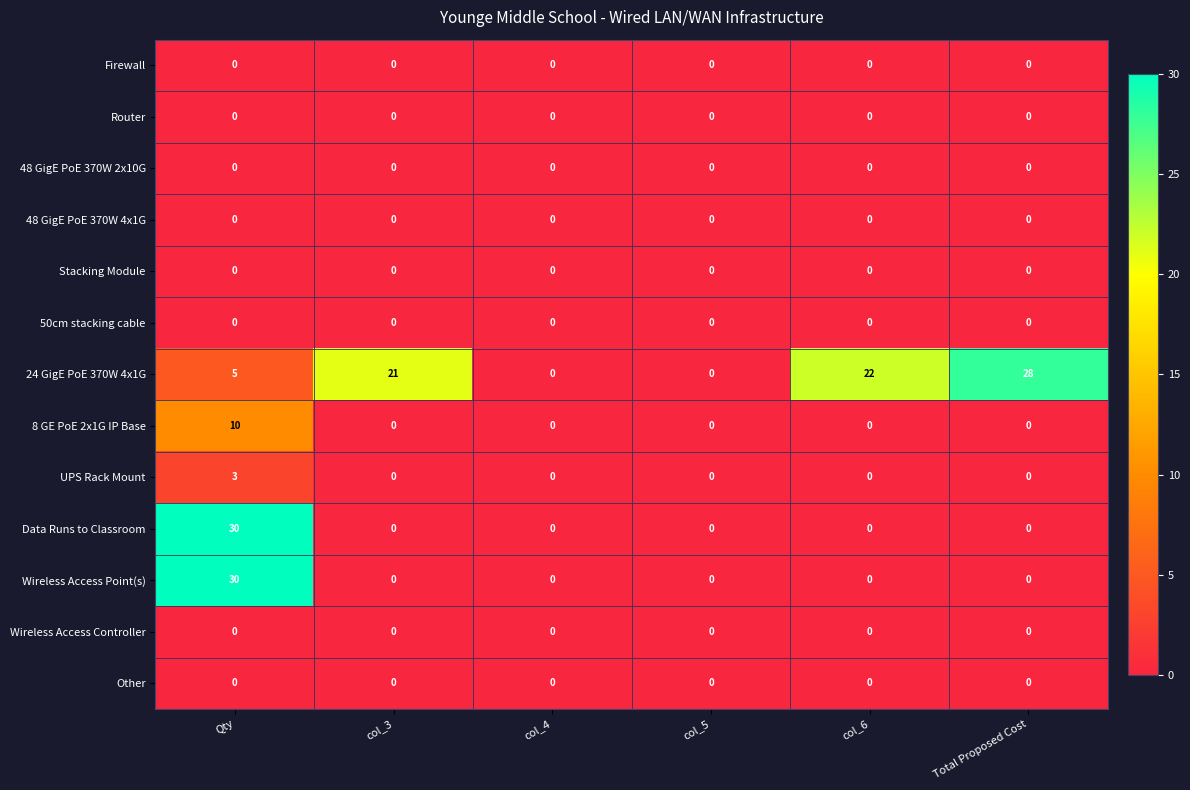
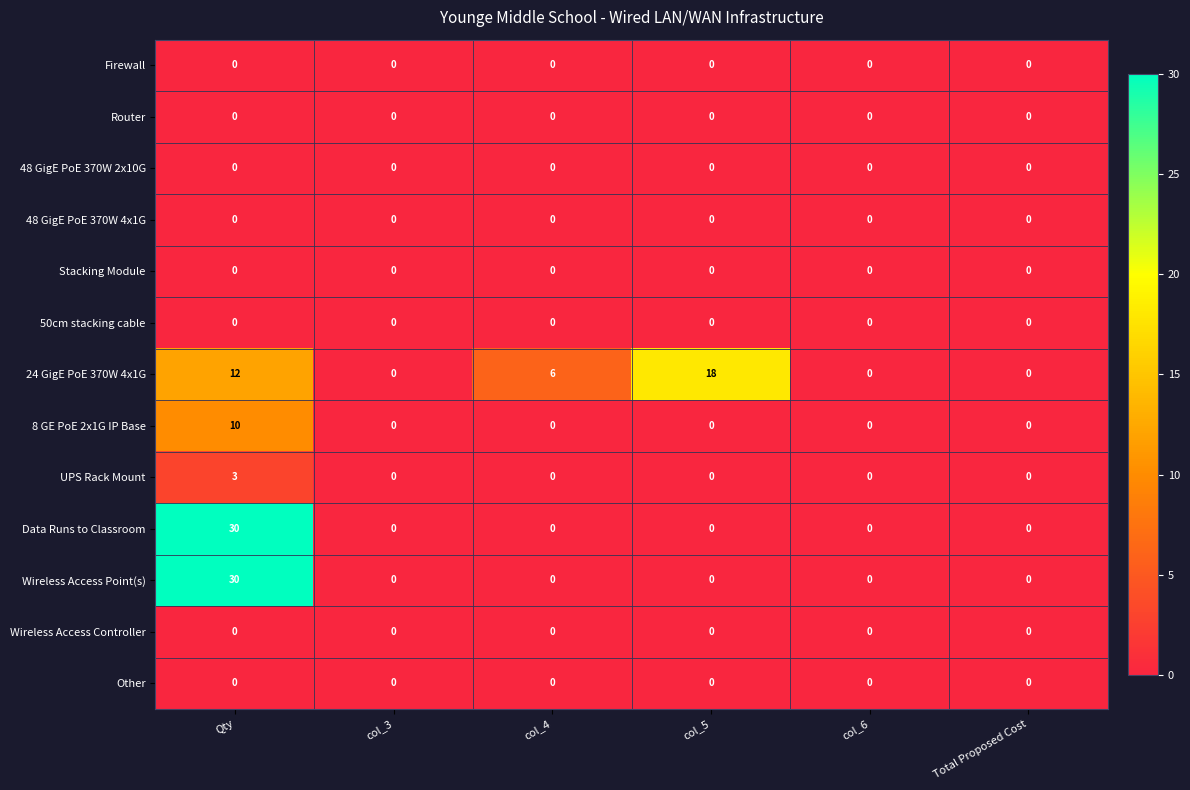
  {
    "Firewall": {
      "Qty": 0,
      "col_3": 0,
      "col_4": 0,
      "col_5": 0,
      "col_6": 0,
      "Total Proposed Cost": 0
    },
    "Router": {
      "Qty": 0,
      "col_3": 0,
      "col_4": 0,
      "col_5": 0,
      "col_6": 0,
      "Total Proposed Cost": 0
    },
    "48 GigE PoE 370W 2x10G": {
      "Qty": 0,
      "col_3": 0,
      "col_4": 0,
      "col_5": 0,
      "col_6": 0,
      "Total Proposed Cost": 0
    },
    "48 GigE PoE 370W 4x1G": {
      "Qty": 0,
      "col_3": 0,
      "col_4": 0,
      "col_5": 0,
      "col_6": 0,
      "Total Proposed Cost": 0
    },
    "Stacking Module": {
      "Qty": 0,
      "col_3": 0,
      "col_4": 0,
      "col_5": 0,
      "col_6": 0,
      "Total Proposed Cost": 0
    },
    "50cm stacking cable": {
      "Qty": 0,
      "col_3": 0,
      "col_4": 0,
      "col_5": 0,
      "col_6": 0,
      "Total Proposed Cost": 0
    },
    "24 GigE PoE 370W 4x1G": {
-     "Qty": 5,
-     "col_3": 21,
-     "col_4": 0,
-     "col_5": 0,
-     "col_6": 22,
-     "Total Proposed Cost": 28
+     "Qty": 12,
+     "col_3": 0,
+     "col_4": 6,
+     "col_5": 18,
+     "col_6": 0,
+     "Total Proposed Cost": 0
    },
    "8 GE PoE 2x1G IP Base": {
      "Qty": 10,
      "col_3": 0,
      "col_4": 0,
      "col_5": 0,
      "col_6": 0,
      "Total Proposed Cost": 0
    },
    "UPS Rack Mount": {
      "Qty": 3,
      "col_3": 0,
      "col_4": 0,
      "col_5": 0,
      "col_6": 0,
      "Total Proposed Cost": 0
    },
    "Data Runs to Classroom": {
      "Qty": 30,
      "col_3": 0,
      "col_4": 0,
      "col_5": 0,
      "col_6": 0,
      "Total Proposed Cost": 0
    },
    "Wireless Access Point(s)": {
      "Qty": 30,
      "col_3": 0,
      "col_4": 0,
      "col_5": 0,
      "col_6": 0,
      "Total Proposed Cost": 0
    },
    "Wireless Access Controller": {
      "Qty": 0,
      "col_3": 0,
      "col_4": 0,
      "col_5": 0,
      "col_6": 0,
      "Total Proposed Cost": 0
    },
    "Other": {
      "Qty": 0,
      "col_3": 0,
      "col_4": 0,
      "col_5": 0,
      "col_6": 0,
      "Total Proposed Cost": 0
    }
  }
